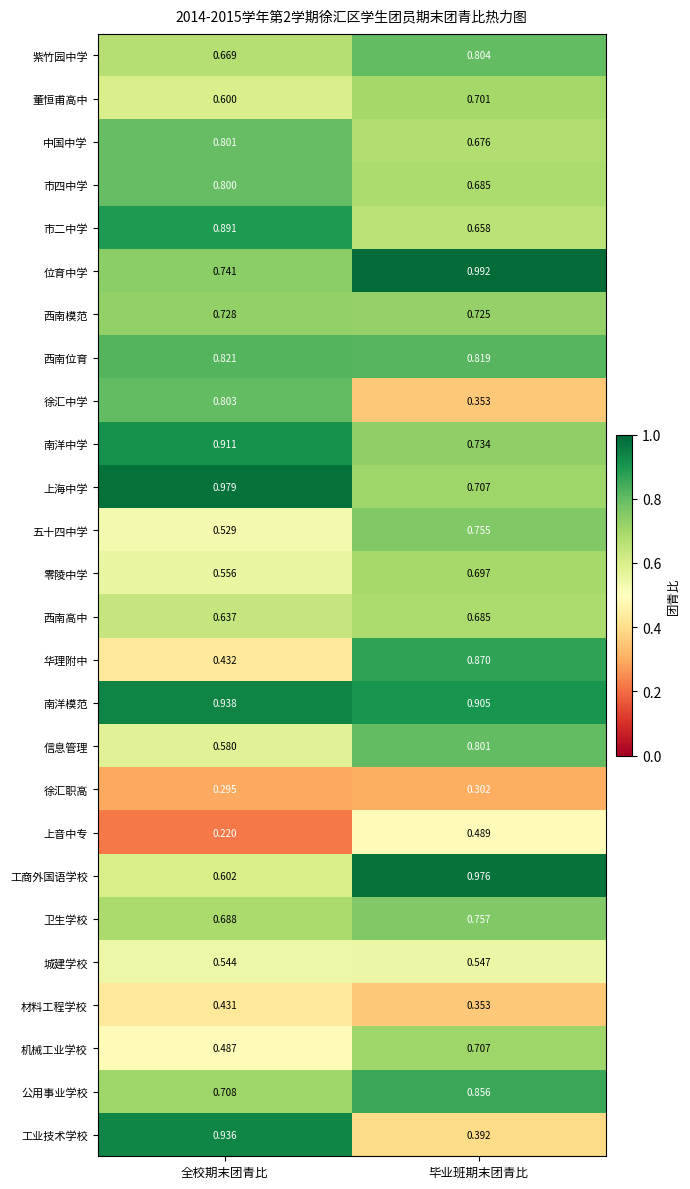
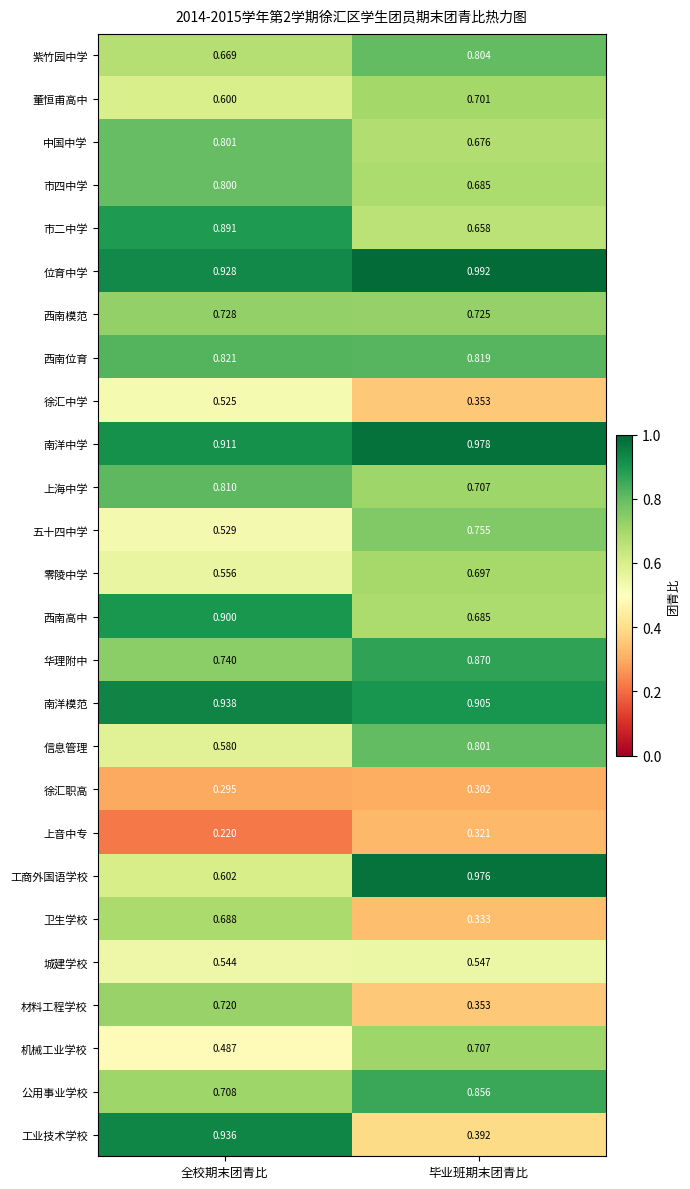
  {
    "紫竹园中学": {
      "全校期末团青比": 0.669,
      "毕业班期末团青比": 0.804
    },
    "董恒甫高中": {
      "全校期末团青比": 0.600,
      "毕业班期末团青比": 0.701
    },
    "中国中学": {
      "全校期末团青比": 0.801,
      "毕业班期末团青比": 0.676
    },
    "市四中学": {
      "全校期末团青比": 0.800,
      "毕业班期末团青比": 0.685
    },
    "市二中学": {
      "全校期末团青比": 0.891,
      "毕业班期末团青比": 0.658
    },
    "位育中学": {
-     "全校期末团青比": 0.741,
+     "全校期末团青比": 0.928,
      "毕业班期末团青比": 0.992
    },
    "西南模范": {
      "全校期末团青比": 0.728,
      "毕业班期末团青比": 0.725
    },
    "西南位育": {
      "全校期末团青比": 0.821,
      "毕业班期末团青比": 0.819
    },
    "徐汇中学": {
-     "全校期末团青比": 0.803,
+     "全校期末团青比": 0.525,
      "毕业班期末团青比": 0.353
    },
    "南洋中学": {
      "全校期末团青比": 0.911,
-     "毕业班期末团青比": 0.734
+     "毕业班期末团青比": 0.978
    },
    "上海中学": {
-     "全校期末团青比": 0.979,
+     "全校期末团青比": 0.810,
      "毕业班期末团青比": 0.707
    },
    "五十四中学": {
      "全校期末团青比": 0.529,
      "毕业班期末团青比": 0.755
    },
    "零陵中学": {
      "全校期末团青比": 0.556,
      "毕业班期末团青比": 0.697
    },
    "西南高中": {
-     "全校期末团青比": 0.637,
+     "全校期末团青比": 0.900,
      "毕业班期末团青比": 0.685
    },
    "华理附中": {
-     "全校期末团青比": 0.432,
+     "全校期末团青比": 0.740,
      "毕业班期末团青比": 0.870
    },
    "南洋模范": {
      "全校期末团青比": 0.938,
      "毕业班期末团青比": 0.905
    },
    "信息管理": {
      "全校期末团青比": 0.580,
      "毕业班期末团青比": 0.801
    },
    "徐汇职高": {
      "全校期末团青比": 0.295,
      "毕业班期末团青比": 0.302
    },
    "上音中专": {
      "全校期末团青比": 0.220,
-     "毕业班期末团青比": 0.489
+     "毕业班期末团青比": 0.321
    },
    "工商外国语学校": {
      "全校期末团青比": 0.602,
      "毕业班期末团青比": 0.976
    },
    "卫生学校": {
      "全校期末团青比": 0.688,
-     "毕业班期末团青比": 0.757
+     "毕业班期末团青比": 0.333
    },
    "城建学校": {
      "全校期末团青比": 0.544,
      "毕业班期末团青比": 0.547
    },
    "材料工程学校": {
-     "全校期末团青比": 0.431,
+     "全校期末团青比": 0.720,
      "毕业班期末团青比": 0.353
    },
    "机械工业学校": {
      "全校期末团青比": 0.487,
      "毕业班期末团青比": 0.707
    },
    "公用事业学校": {
      "全校期末团青比": 0.708,
      "毕业班期末团青比": 0.856
    },
    "工业技术学校": {
      "全校期末团青比": 0.936,
      "毕业班期末团青比": 0.392
    }
  }
